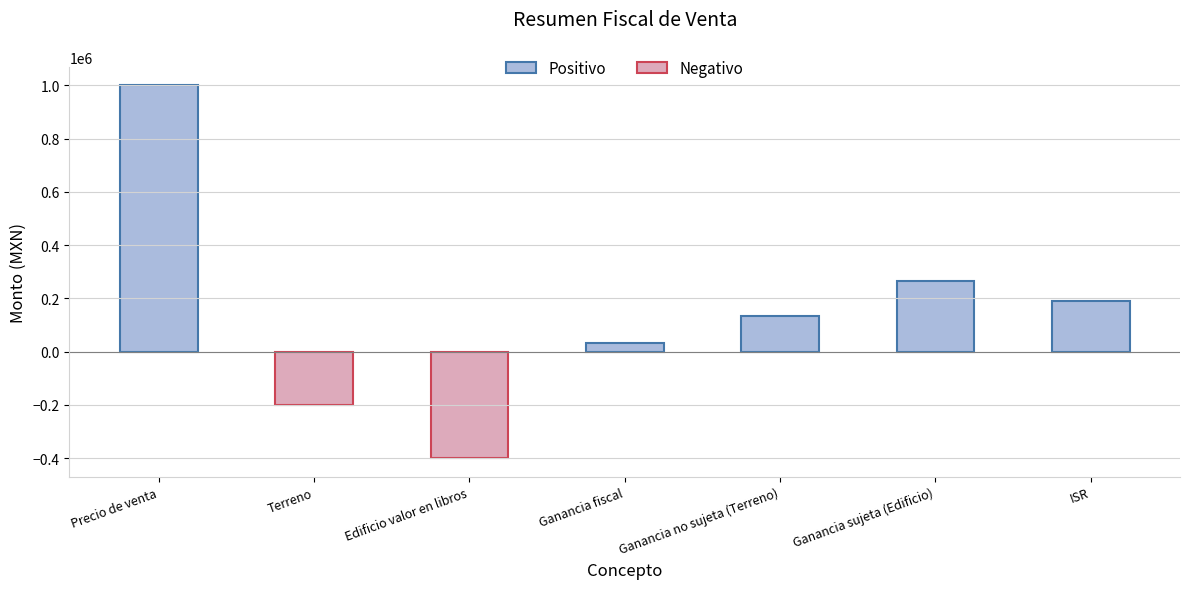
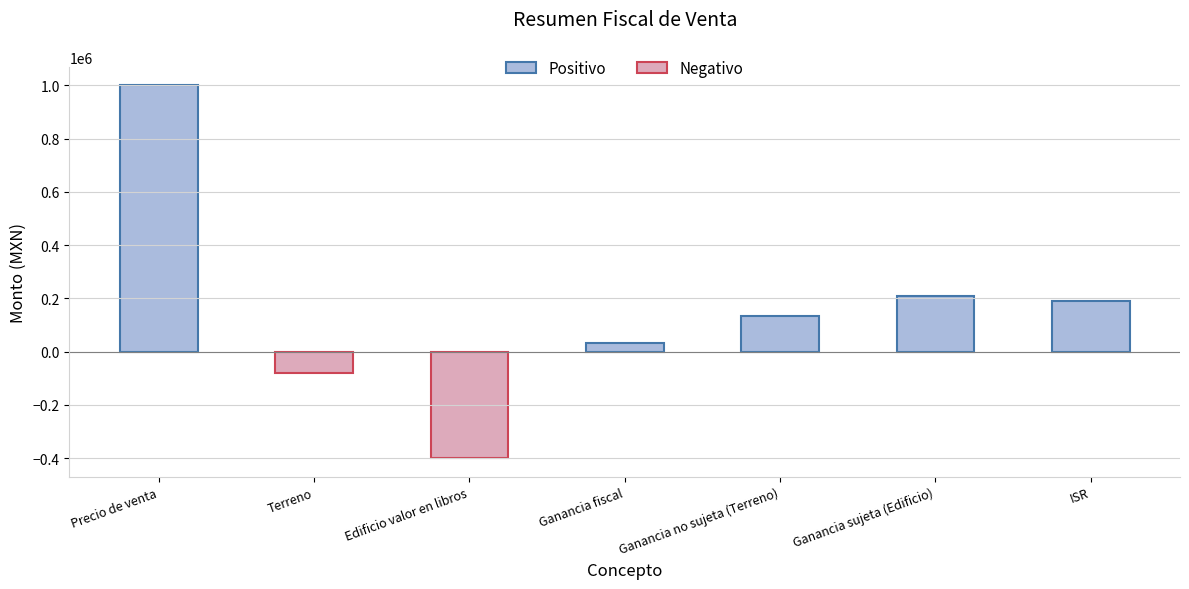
  {
    "Precio de venta": 1000000,
-   "Terreno": -200000,
+   "Terreno": -80000,
    "Edificio valor en libros": -400000,
    "Ganancia fiscal": 30000,
    "Ganancia no sujeta (Terreno)": 130000,
-   "Ganancia sujeta (Edificio)": 270000,
+   "Ganancia sujeta (Edificio)": 210000,
    "ISR": 190000
  }
